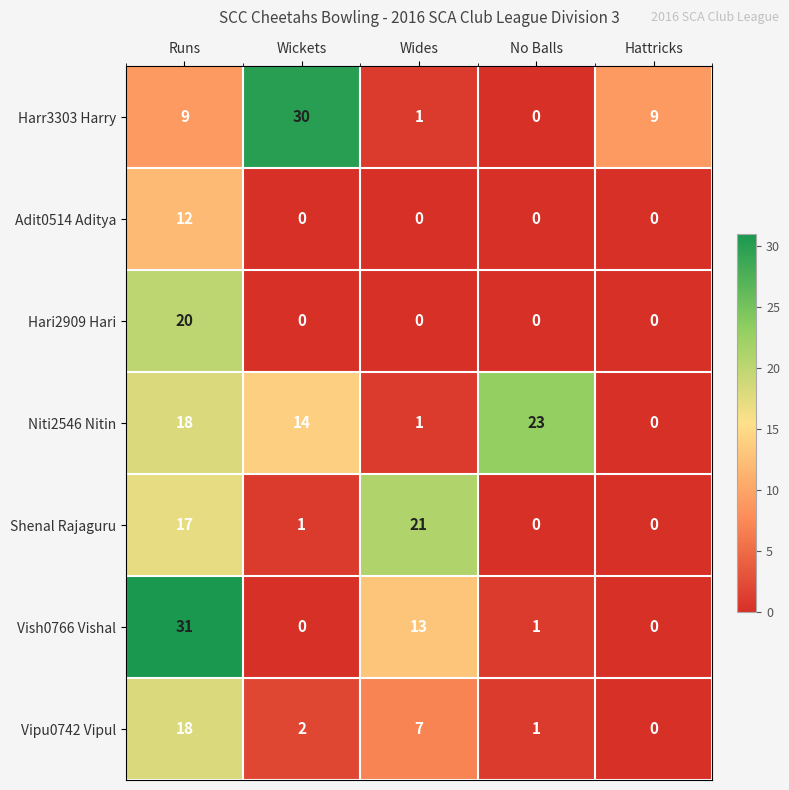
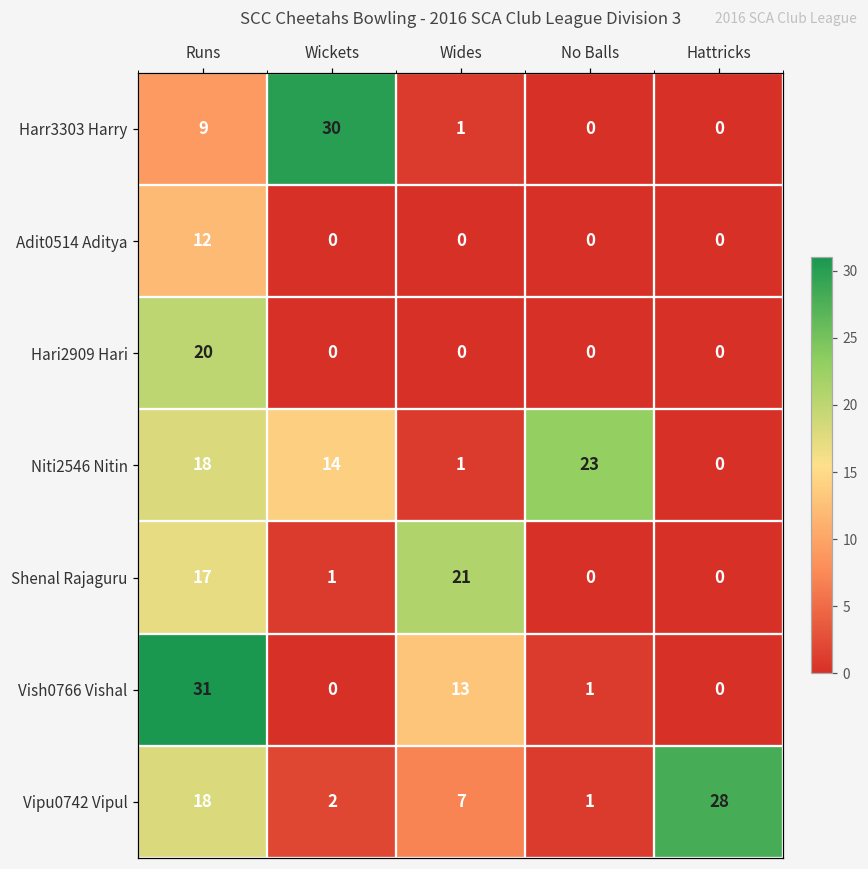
  {
    "Harr3303 Harry": {
      "Runs": 9,
      "Wickets": 30,
      "Wides": 1,
      "No Balls": 0,
-     "Hattricks": 9
+     "Hattricks": 0
    },
    "Adit0514 Aditya": {
      "Runs": 12,
      "Wickets": 0,
      "Wides": 0,
      "No Balls": 0,
      "Hattricks": 0
    },
    "Hari2909 Hari": {
      "Runs": 20,
      "Wickets": 0,
      "Wides": 0,
      "No Balls": 0,
      "Hattricks": 0
    },
    "Niti2546 Nitin": {
      "Runs": 18,
      "Wickets": 14,
      "Wides": 1,
      "No Balls": 23,
      "Hattricks": 0
    },
    "Shenal Rajaguru": {
      "Runs": 17,
      "Wickets": 1,
      "Wides": 21,
      "No Balls": 0,
      "Hattricks": 0
    },
    "Vish0766 Vishal": {
      "Runs": 31,
      "Wickets": 0,
      "Wides": 13,
      "No Balls": 1,
      "Hattricks": 0
    },
    "Vipu0742 Vipul": {
      "Runs": 18,
      "Wickets": 2,
      "Wides": 7,
      "No Balls": 1,
-     "Hattricks": 0
+     "Hattricks": 28
    }
  }
